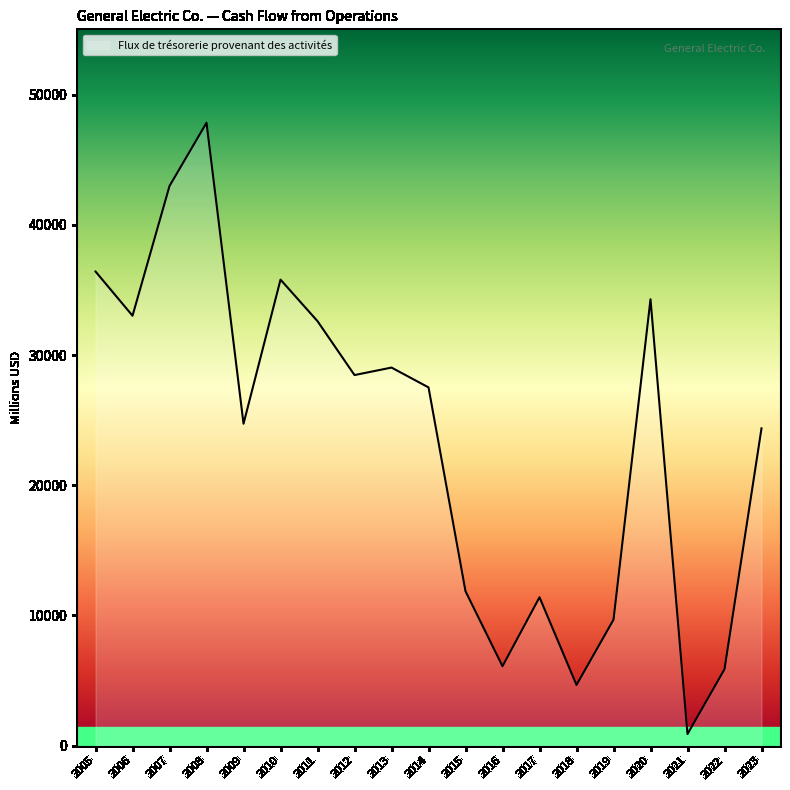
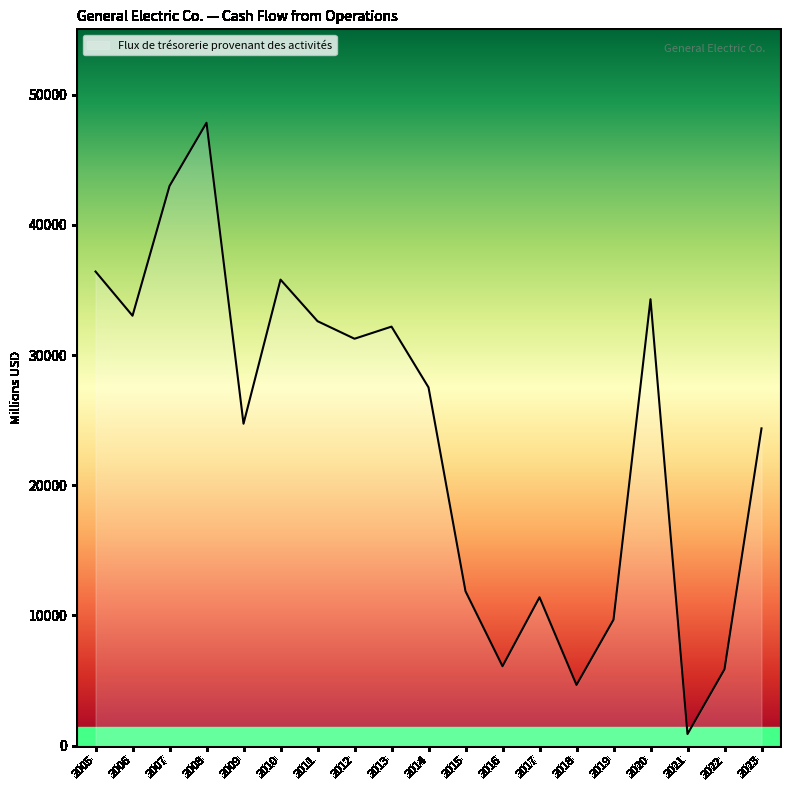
  {
    "2005": 36400,
    "2006": 33000,
    "2007": 43000,
    "2008": 47800,
    "2009": 24700,
    "2010": 35800,
    "2011": 32600,
-   "2012": 28500,
-   "2013": 29000,
+   "2012": 31300,
+   "2013": 32200,
    "2014": 27500,
    "2015": 11900,
    "2016": 6100,
    "2017": 11400,
    "2018": 4700,
    "2019": 9700,
    "2020": 34300,
    "2022": 5900,
    "2023": 24400
  }
